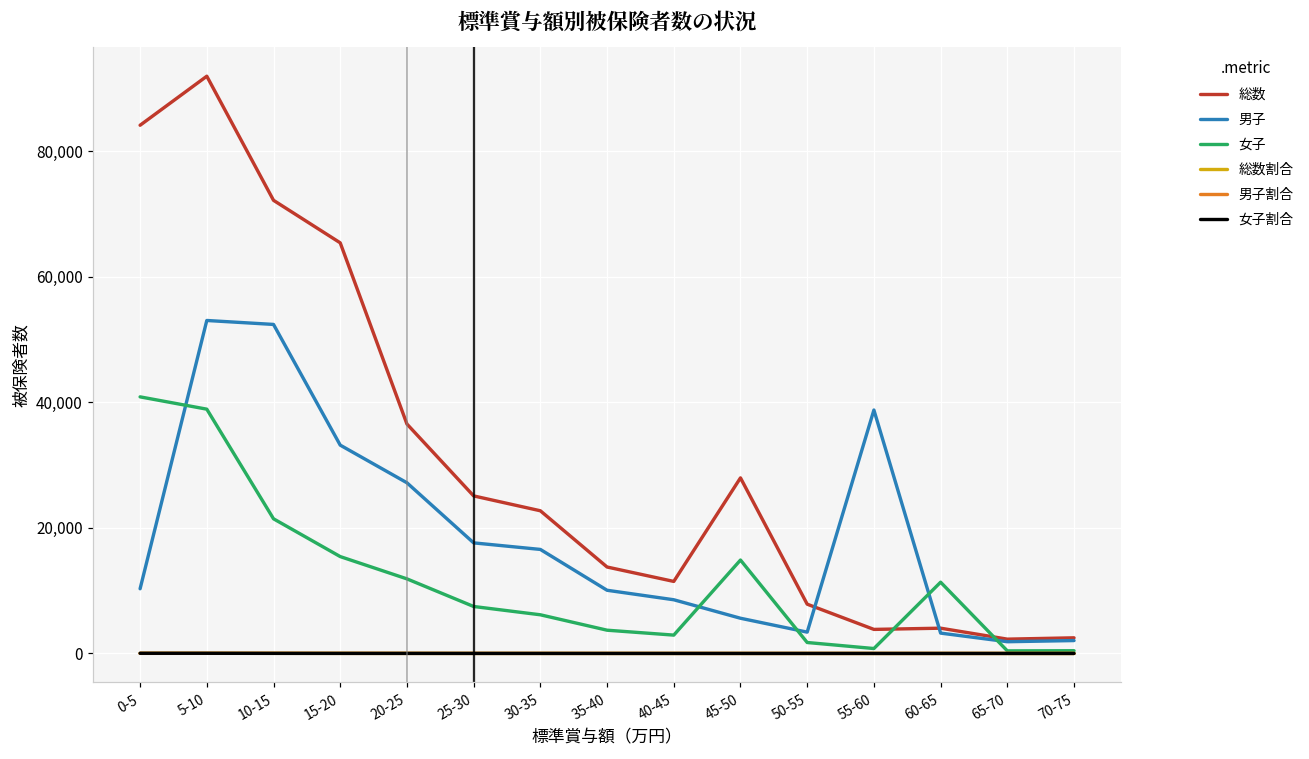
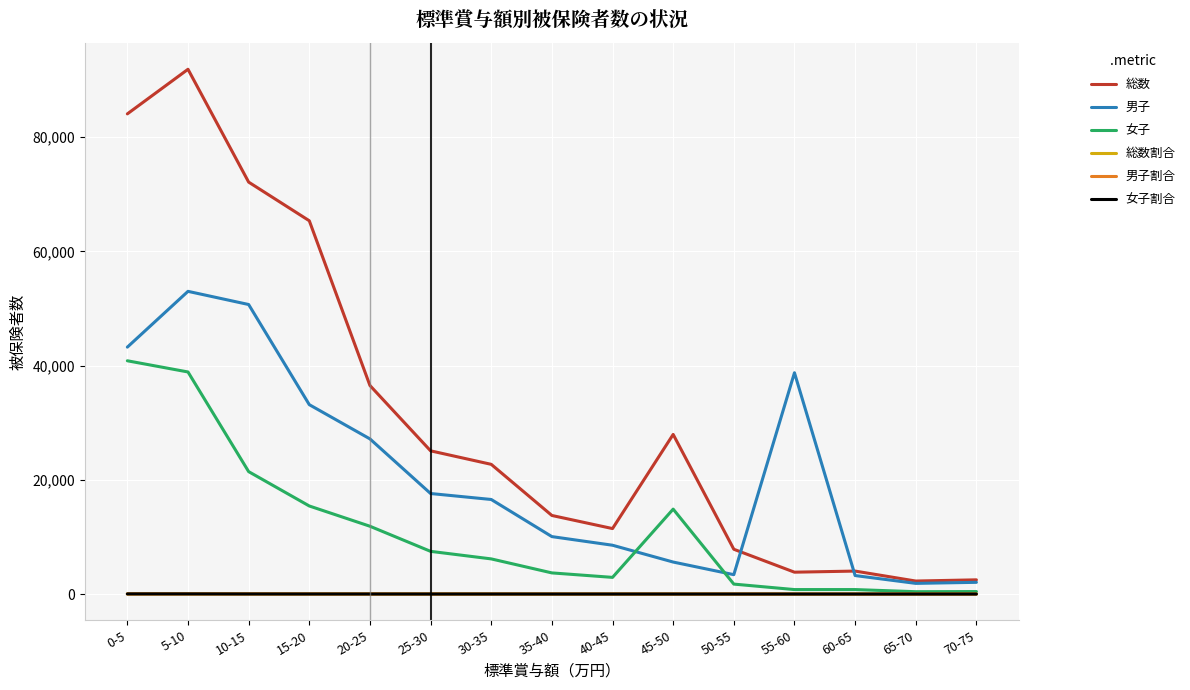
  {
    "総数": {
      "0-5": "84,000",
      "5-10": "92,000",
      "10-15": "72,000",
      "15-20": "65,000",
      "20-25": "37,000",
      "25-30": "25,000",
      "30-35": "23,000",
      "35-40": "14,000",
      "40-45": "11,000",
      "45-50": "28,000",
      "50-55": "8,000",
      "55-60": "4,000",
      "60-65": "4,000"
    },
    "男子": {
-     "0-5": "10,000",
+     "0-5": "43,000",
      "5-10": "53,000",
-     "10-15": "52,000",
+     "10-15": "51,000",
      "15-20": "33,000",
      "20-25": "27,000",
      "25-30": "18,000",
      "30-35": "17,000",
      "35-40": "10,000",
      "40-45": "9,000",
      "45-50": "6,000",
      "50-55": "3,000",
      "55-60": "39,000",
      "60-65": "3,000"
    },
    "女子": {
      "0-5": "41,000",
      "5-10": "39,000",
      "10-15": "21,000",
      "15-20": "15,000",
      "20-25": "12,000",
      "25-30": "7,000",
      "30-35": "6,000",
      "35-40": "4,000",
      "40-45": "3,000",
      "45-50": "15,000",
      "50-55": "2,000",
      "55-60": "1,000",
-     "60-65": "11,000"
+     "60-65": "1,000"
    },
    "女子割合": {
      "0-5": "0",
      "5-10": "0",
      "10-15": "0",
      "15-20": "0",
      "20-25": "0",
      "25-30": "0",
      "30-35": "0",
      "35-40": "0",
      "40-45": "0",
      "45-50": "0",
      "50-55": "0",
      "55-60": "0",
      "60-65": "0"
    }
  }
